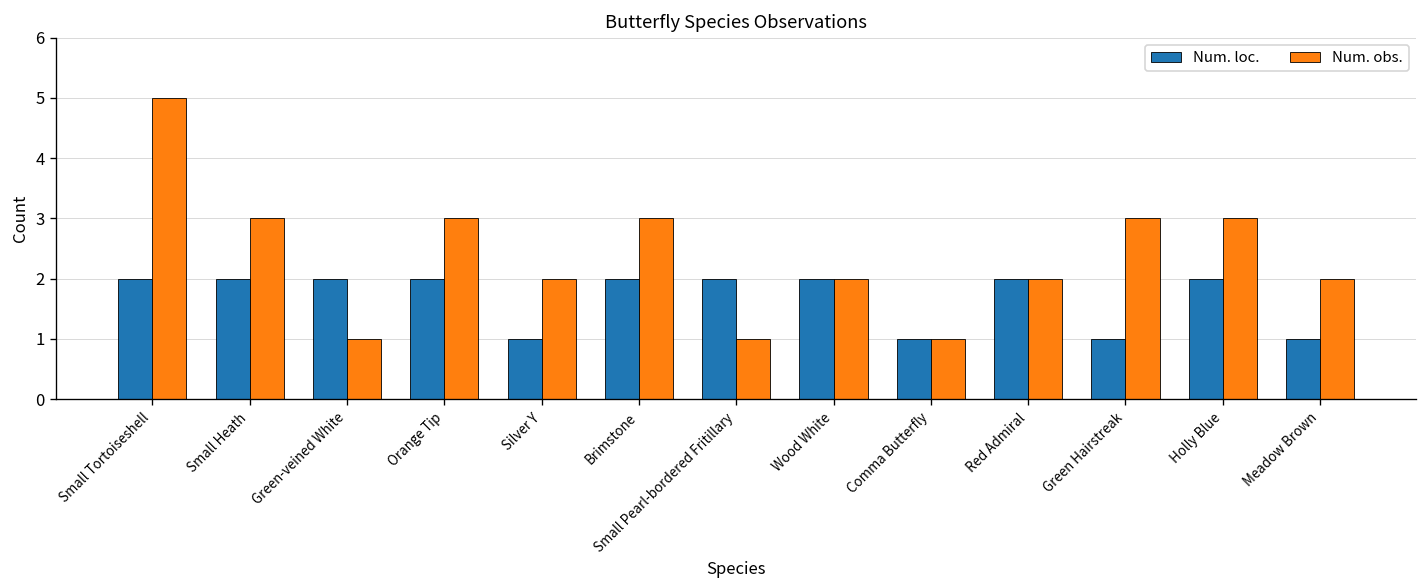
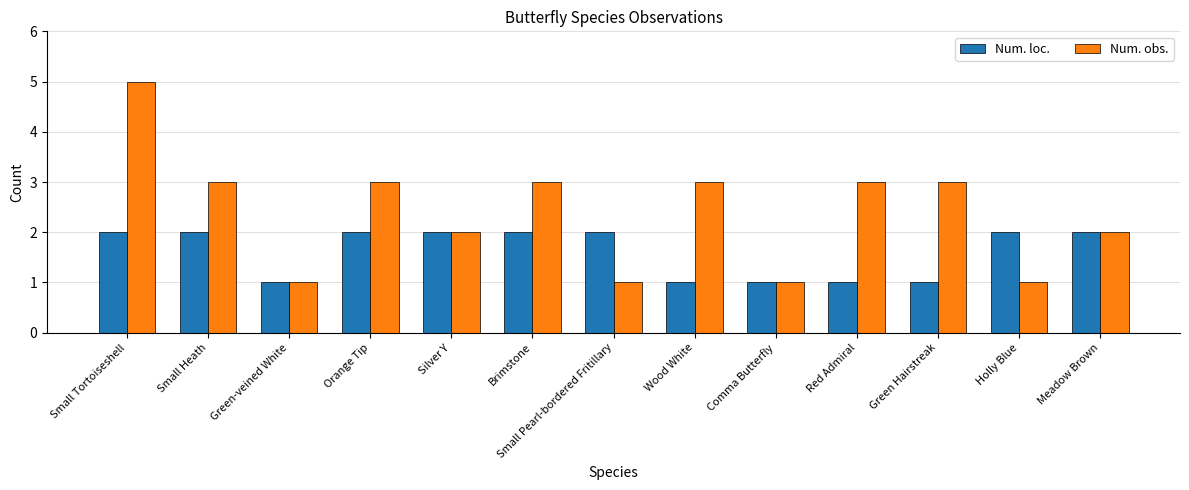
  {
    "Num. loc.": {
      "Small Tortoiseshell": 2,
      "Small Heath": 2,
-     "Green-veined White": 2,
+     "Green-veined White": 1,
      "Orange Tip": 2,
-     "Silver Y": 1,
+     "Silver Y": 2,
      "Brimstone": 2,
      "Small Pearl-bordered Fritillary": 2,
-     "Wood White": 2,
+     "Wood White": 1,
      "Comma Butterfly": 1,
-     "Red Admiral": 2,
+     "Red Admiral": 1,
      "Green Hairstreak": 1,
      "Holly Blue": 2,
-     "Meadow Brown": 1
+     "Meadow Brown": 2
    },
    "Num. obs.": {
      "Small Tortoiseshell": 5,
      "Small Heath": 3,
      "Green-veined White": 1,
      "Orange Tip": 3,
      "Silver Y": 2,
      "Brimstone": 3,
      "Small Pearl-bordered Fritillary": 1,
-     "Wood White": 2,
+     "Wood White": 3,
      "Comma Butterfly": 1,
-     "Red Admiral": 2,
+     "Red Admiral": 3,
      "Green Hairstreak": 3,
-     "Holly Blue": 3,
+     "Holly Blue": 1,
      "Meadow Brown": 2
    }
  }
